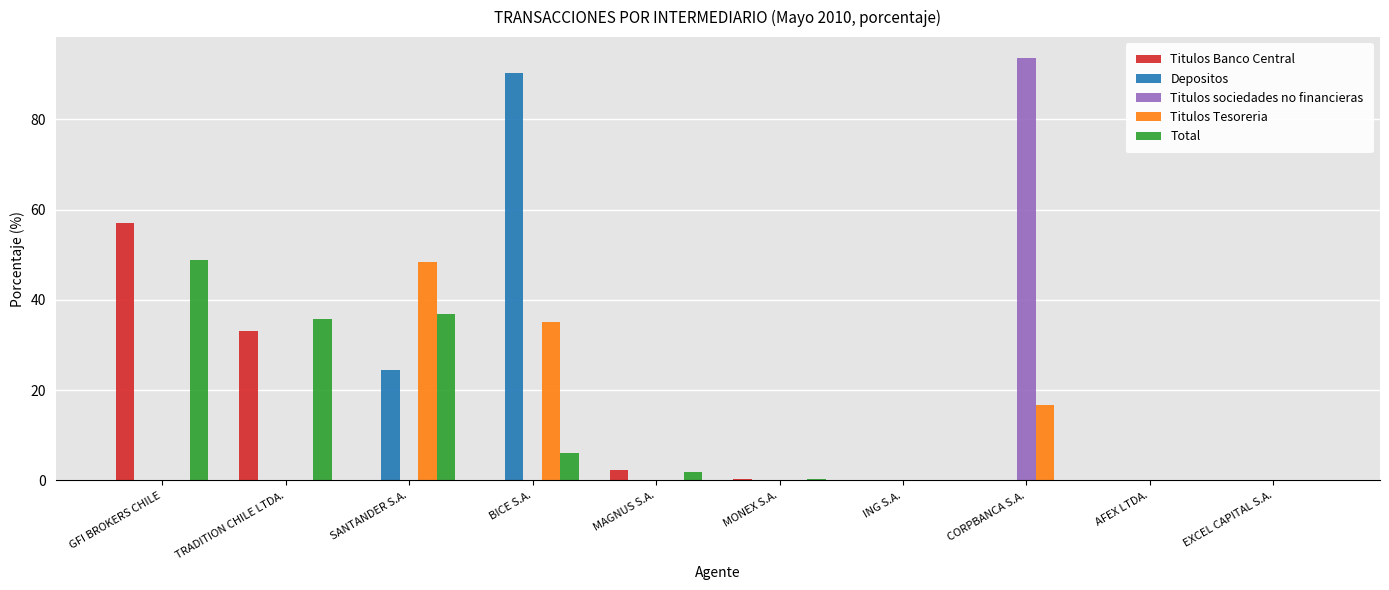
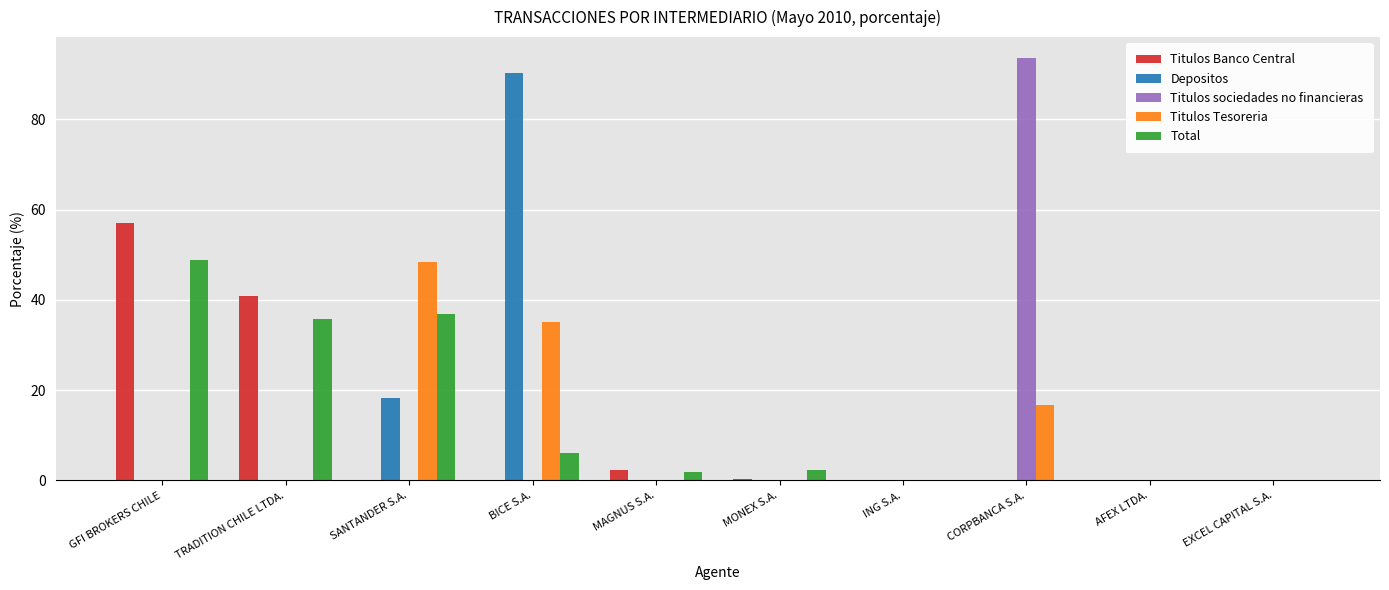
  {
    "Titulos Banco Central": {
      "GFI BROKERS CHILE": 57,
-     "TRADITION CHILE LTDA.": 33,
+     "TRADITION CHILE LTDA.": 41,
      "SANTANDER S.A.": 0,
      "BICE S.A.": 0,
      "MAGNUS S.A.": 2,
      "CORPBANCA S.A.": 0,
      "AFEX LTDA.": 0,
      "EXCEL CAPITAL S.A.": 0
    },
    "Depositos": {
      "GFI BROKERS CHILE": 0,
      "TRADITION CHILE LTDA.": 0,
-     "SANTANDER S.A.": 24,
+     "SANTANDER S.A.": 18,
      "BICE S.A.": 90,
      "MAGNUS S.A.": 0,
      "MONEX S.A.": 0,
      "ING S.A.": 0,
      "CORPBANCA S.A.": 0
    },
    "Titulos sociedades no financieras": {
      "GFI BROKERS CHILE": 0,
      "TRADITION CHILE LTDA.": 0,
      "SANTANDER S.A.": 0,
      "BICE S.A.": 0,
      "MAGNUS S.A.": 0,
      "MONEX S.A.": 0,
      "ING S.A.": 0,
      "CORPBANCA S.A.": 94,
      "AFEX LTDA.": 0,
      "EXCEL CAPITAL S.A.": 0
    },
    "Titulos Tesoreria": {
      "GFI BROKERS CHILE": 0,
      "TRADITION CHILE LTDA.": 0,
      "SANTANDER S.A.": 48,
      "BICE S.A.": 35,
      "MAGNUS S.A.": 0,
      "MONEX S.A.": 0,
      "ING S.A.": 0,
      "CORPBANCA S.A.": 17,
      "AFEX LTDA.": 0,
      "EXCEL CAPITAL S.A.": 0
    },
    "Total": {
      "GFI BROKERS CHILE": 49,
      "TRADITION CHILE LTDA.": 36,
      "SANTANDER S.A.": 37,
      "BICE S.A.": 6,
      "MAGNUS S.A.": 2,
-     "MONEX S.A.": 0
+     "MONEX S.A.": 2
    }
  }
